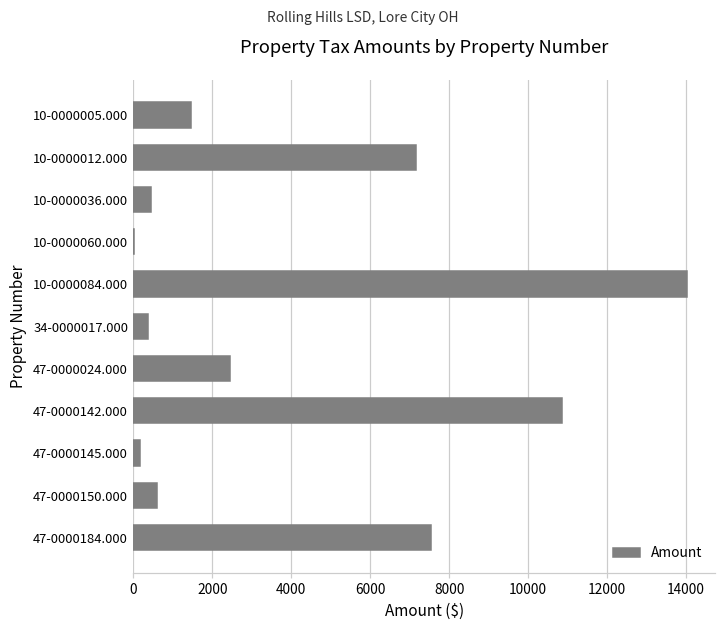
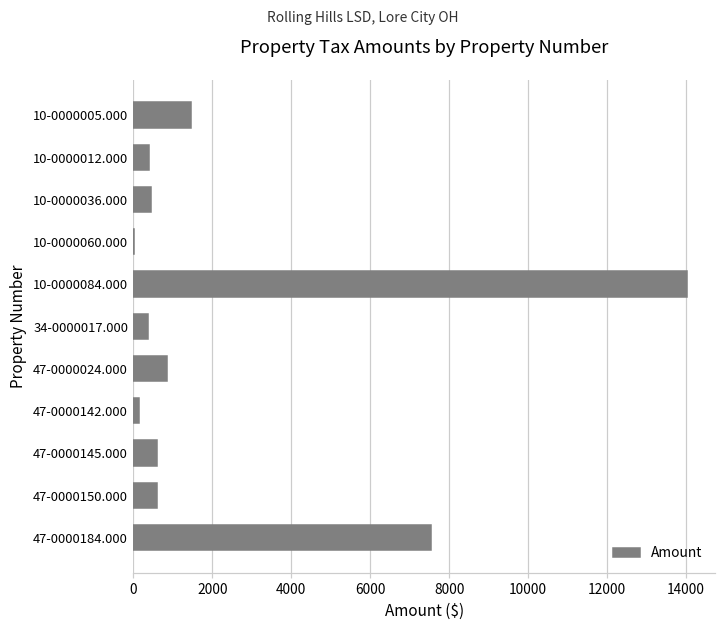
  {
    "10-0000005.000": 1400,
-   "10-0000012.000": 7200,
+   "10-0000012.000": 400,
    "10-0000036.000": 400,
    "10-0000084.000": 14000,
    "34-0000017.000": 400,
-   "47-0000024.000": 2400,
-   "47-0000142.000": 10900,
-   "47-0000145.000": 200,
+   "47-0000024.000": 900,
+   "47-0000142.000": 100,
+   "47-0000145.000": 600,
    "47-0000150.000": 600,
    "47-0000184.000": 7500
  }
